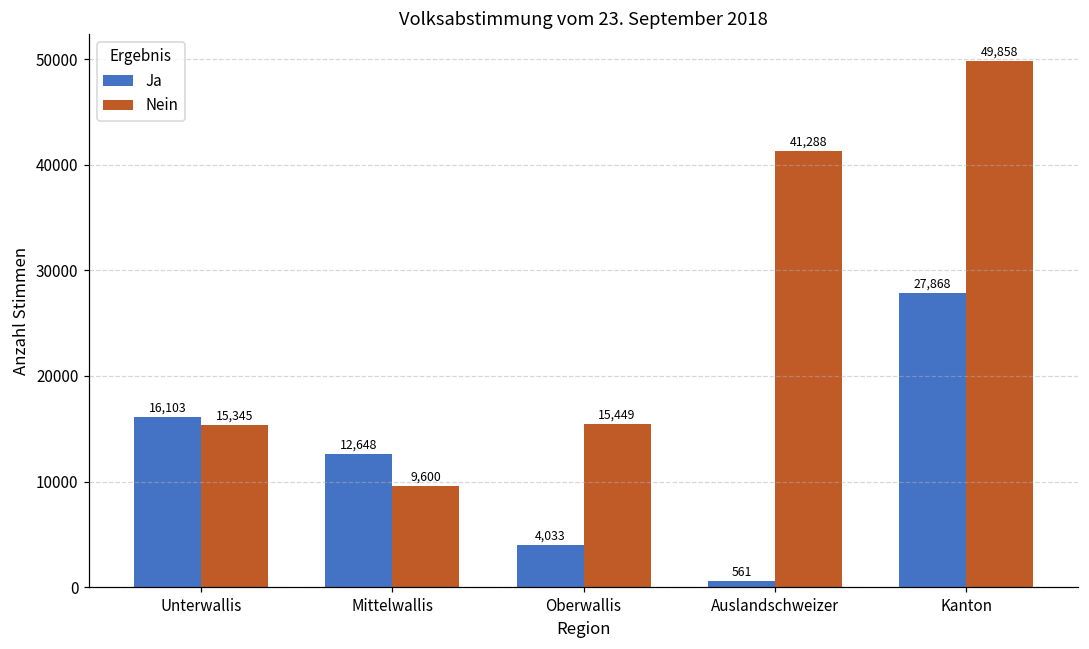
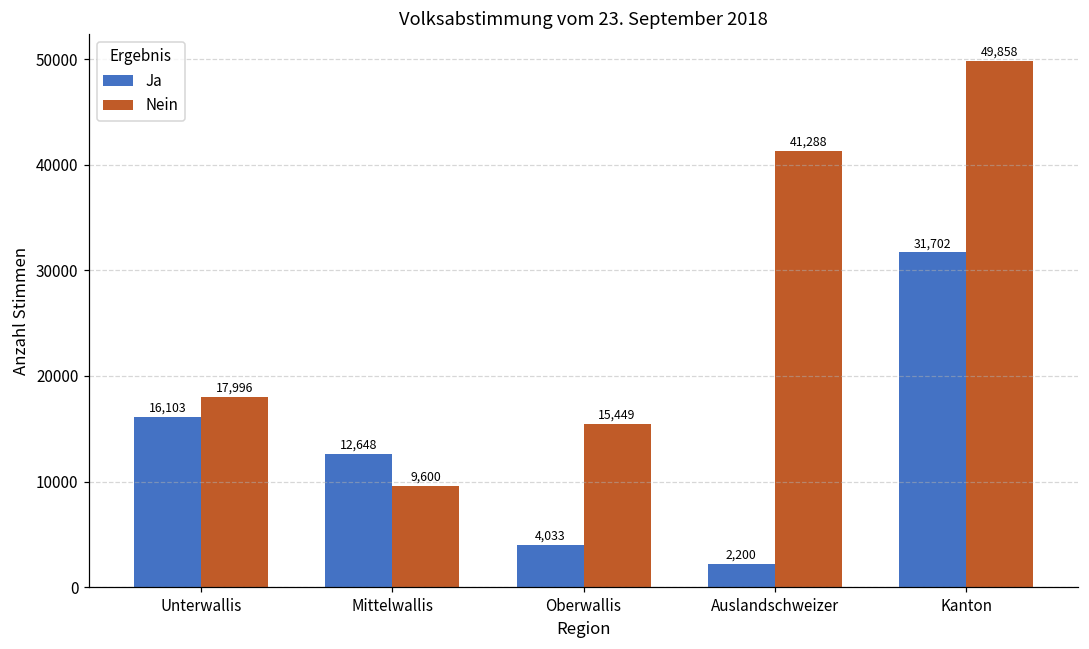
  {
    "Ja": {
      "Unterwallis": "16,103",
      "Mittelwallis": "12,648",
      "Oberwallis": "4,033",
-     "Auslandschweizer": "561",
-     "Kanton": "27,868"
+     "Auslandschweizer": "2,200",
+     "Kanton": "31,702"
    },
    "Nein": {
-     "Unterwallis": "15,345",
+     "Unterwallis": "17,996",
      "Mittelwallis": "9,600",
      "Oberwallis": "15,449",
      "Auslandschweizer": "41,288",
      "Kanton": "49,858"
    }
  }
